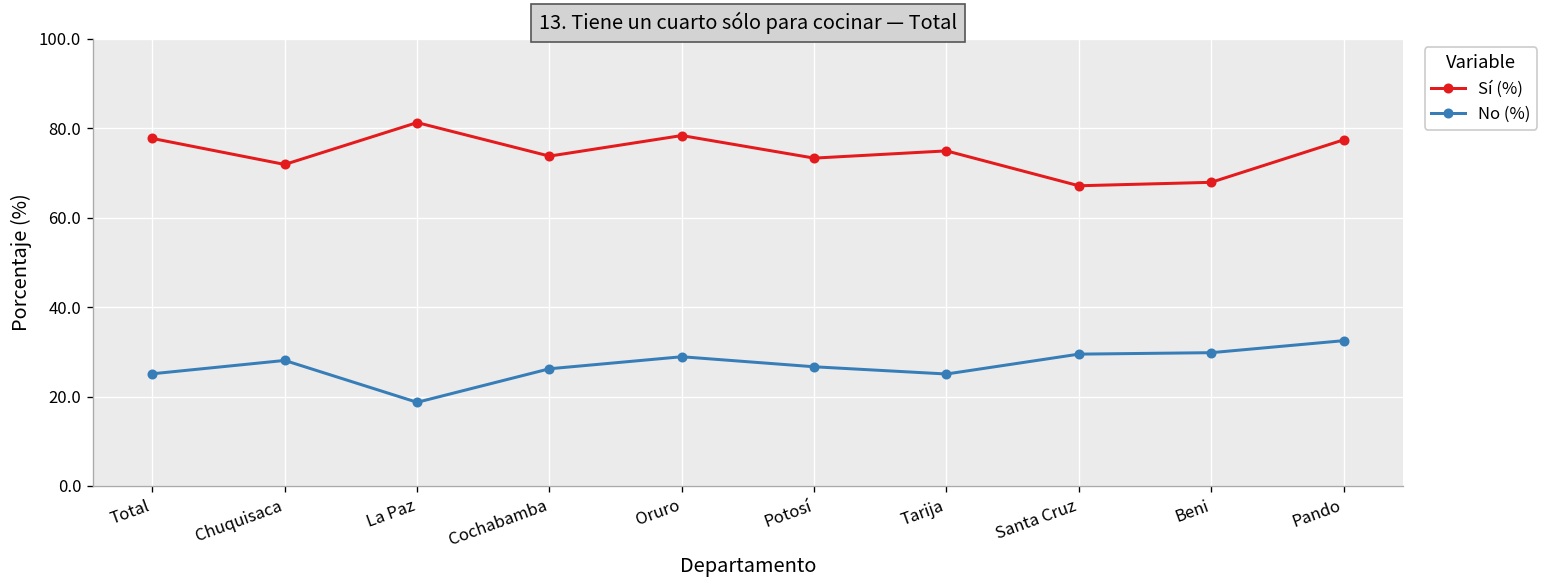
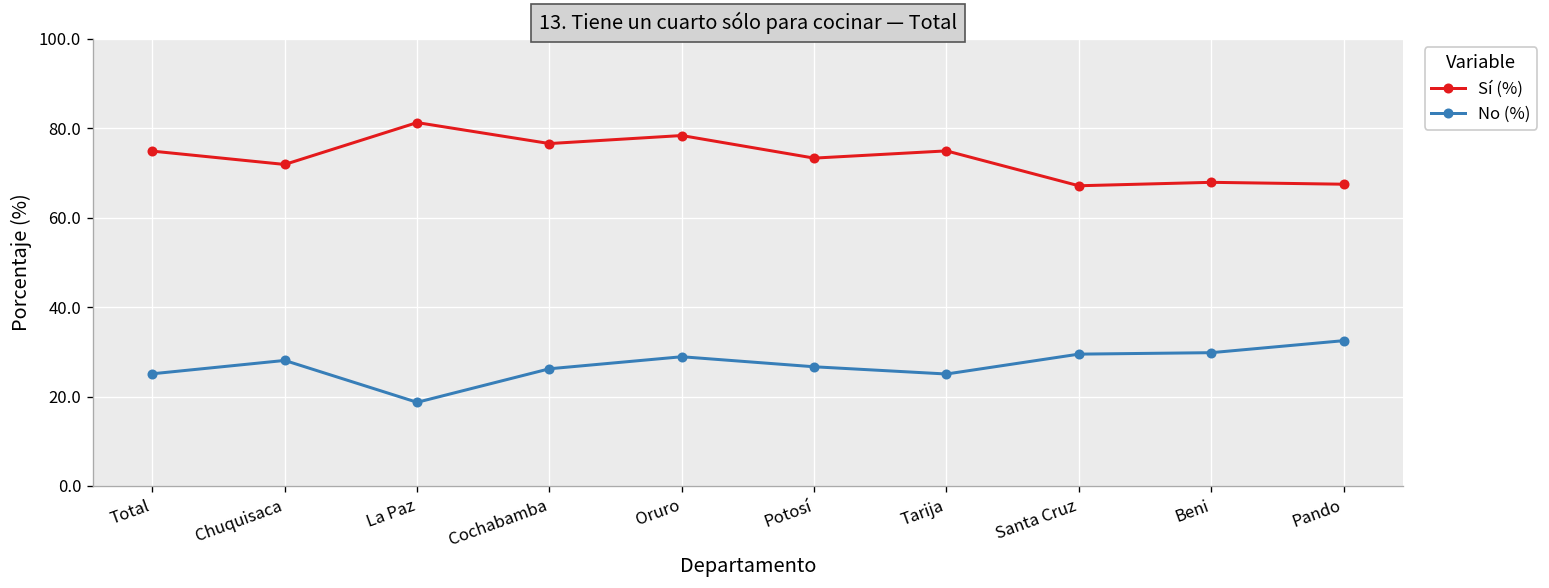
  {
    "Sí (%)": {
-     "Total": 78,
+     "Total": 75,
      "Chuquisaca": 72,
      "La Paz": 81,
-     "Cochabamba": 74,
+     "Cochabamba": 77,
      "Oruro": 78,
      "Potosí": 73,
      "Tarija": 75,
      "Santa Cruz": 67,
      "Beni": 68,
-     "Pando": 77
+     "Pando": 67
    },
    "No (%)": {
      "Total": 25,
      "Chuquisaca": 28,
      "La Paz": 19,
      "Cochabamba": 26,
      "Oruro": 29,
      "Potosí": 27,
      "Tarija": 25,
      "Santa Cruz": 29,
      "Beni": 30,
      "Pando": 33
    }
  }
